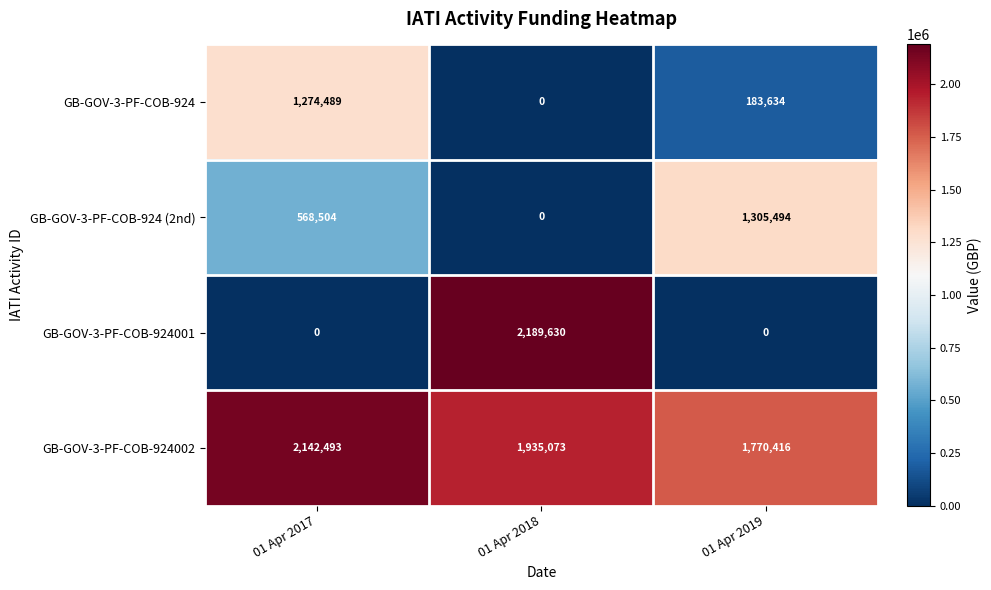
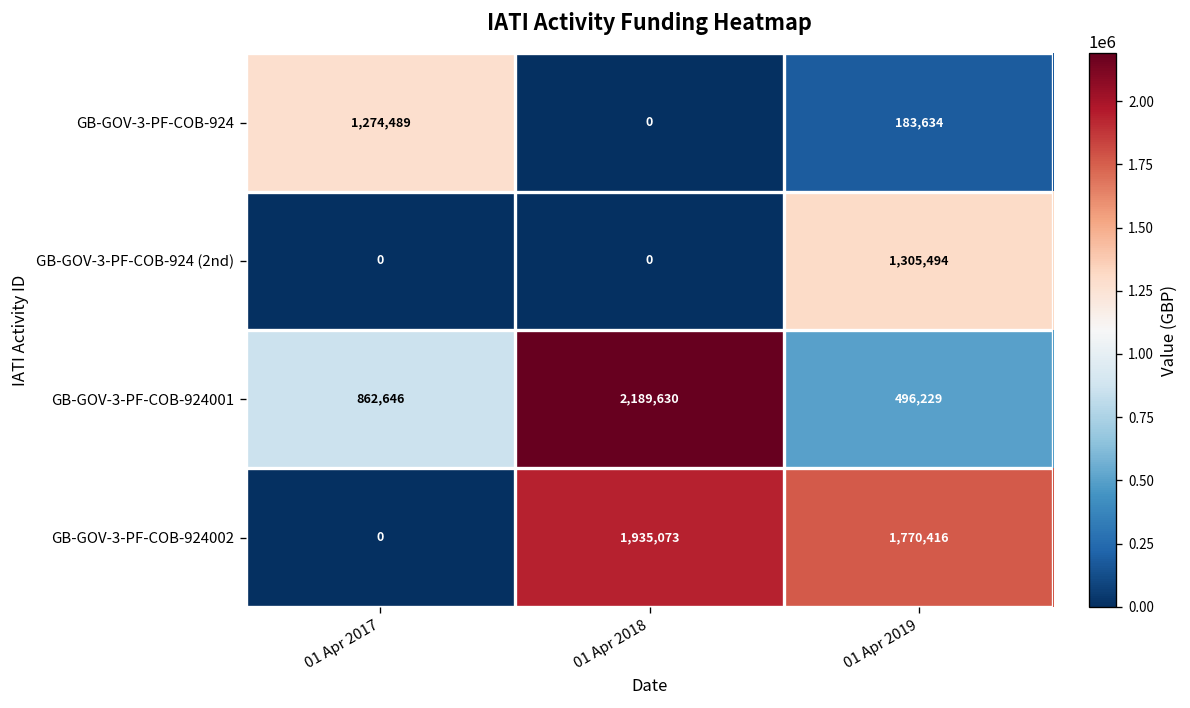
  {
    "GB-GOV-3-PF-COB-924": {
      "01 Apr 2017": "1,274,489",
      "01 Apr 2018": "0",
      "01 Apr 2019": "183,634"
    },
    "GB-GOV-3-PF-COB-924 (2nd)": {
-     "01 Apr 2017": "568,504",
+     "01 Apr 2017": "0",
      "01 Apr 2018": "0",
      "01 Apr 2019": "1,305,494"
    },
    "GB-GOV-3-PF-COB-924001": {
-     "01 Apr 2017": "0",
+     "01 Apr 2017": "862,646",
      "01 Apr 2018": "2,189,630",
-     "01 Apr 2019": "0"
+     "01 Apr 2019": "496,229"
    },
    "GB-GOV-3-PF-COB-924002": {
-     "01 Apr 2017": "2,142,493",
+     "01 Apr 2017": "0",
      "01 Apr 2018": "1,935,073",
      "01 Apr 2019": "1,770,416"
    }
  }
